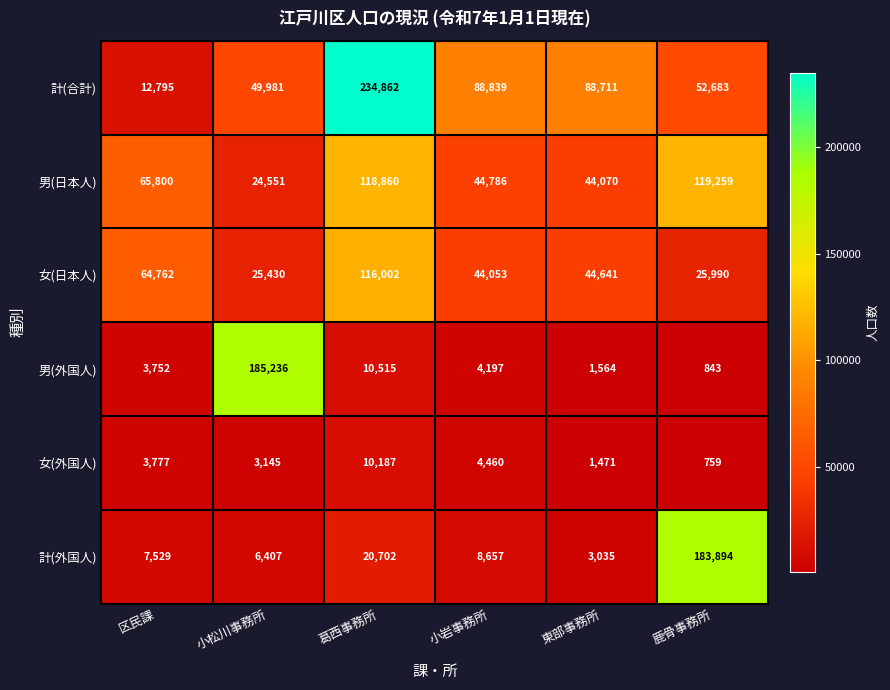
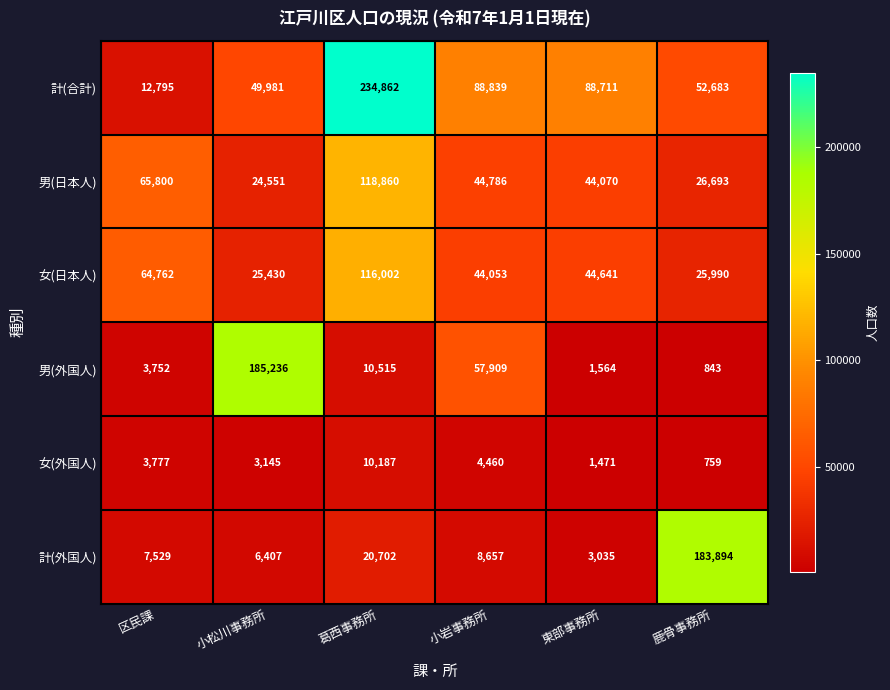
  {
    "計(合計)": {
      "区民課": "12,795",
      "小松川事務所": "49,981",
      "葛西事務所": "234,862",
      "小岩事務所": "88,839",
      "東部事務所": "88,711",
      "鹿骨事務所": "52,683"
    },
    "男(日本人)": {
      "区民課": "65,800",
      "小松川事務所": "24,551",
      "葛西事務所": "118,860",
      "小岩事務所": "44,786",
      "東部事務所": "44,070",
-     "鹿骨事務所": "119,259"
+     "鹿骨事務所": "26,693"
    },
    "女(日本人)": {
      "区民課": "64,762",
      "小松川事務所": "25,430",
      "葛西事務所": "116,002",
      "小岩事務所": "44,053",
      "東部事務所": "44,641",
      "鹿骨事務所": "25,990"
    },
    "男(外国人)": {
      "区民課": "3,752",
      "小松川事務所": "185,236",
      "葛西事務所": "10,515",
-     "小岩事務所": "4,197",
+     "小岩事務所": "57,909",
      "東部事務所": "1,564",
      "鹿骨事務所": "843"
    },
    "女(外国人)": {
      "区民課": "3,777",
      "小松川事務所": "3,145",
      "葛西事務所": "10,187",
      "小岩事務所": "4,460",
      "東部事務所": "1,471",
      "鹿骨事務所": "759"
    },
    "計(外国人)": {
      "区民課": "7,529",
      "小松川事務所": "6,407",
      "葛西事務所": "20,702",
      "小岩事務所": "8,657",
      "東部事務所": "3,035",
      "鹿骨事務所": "183,894"
    }
  }
